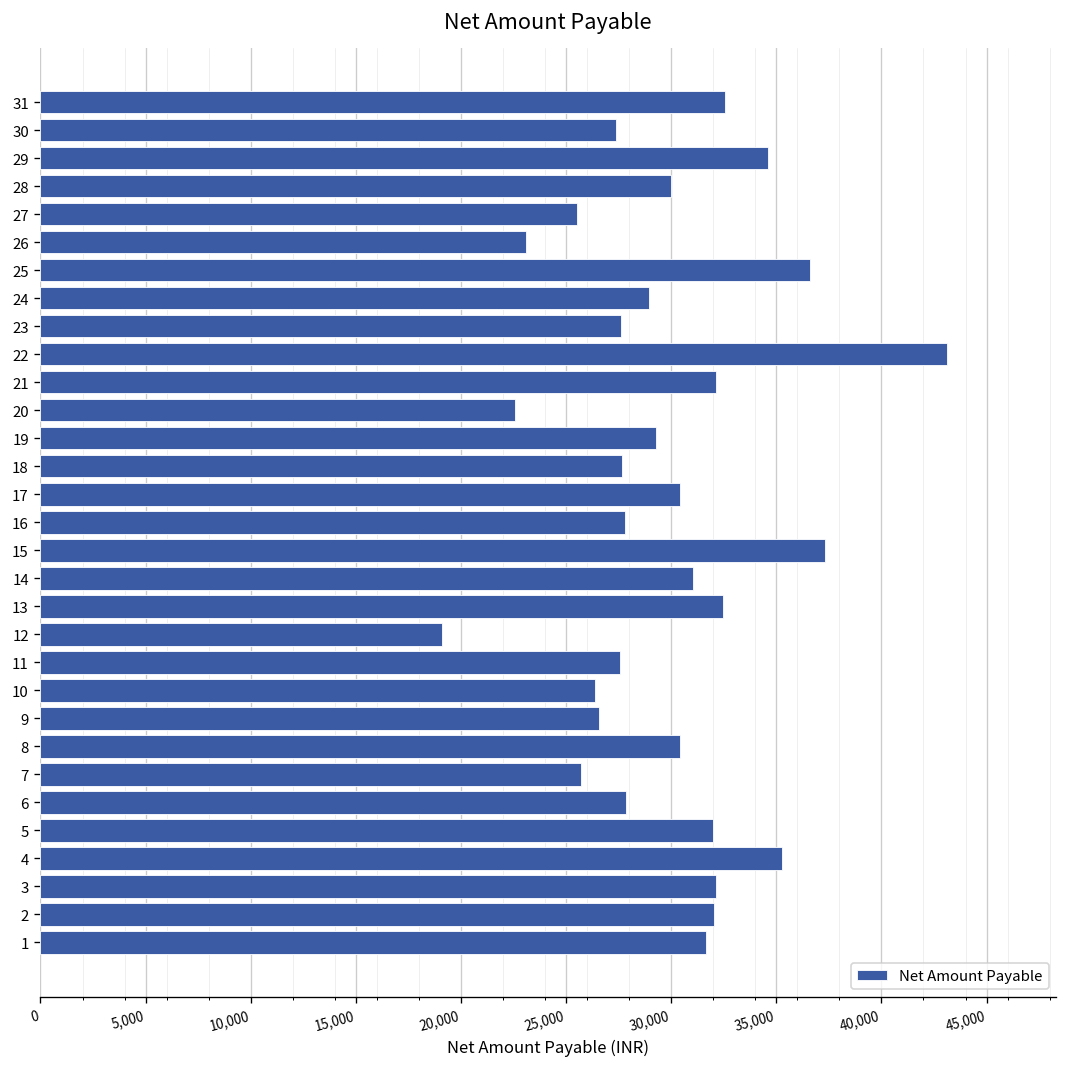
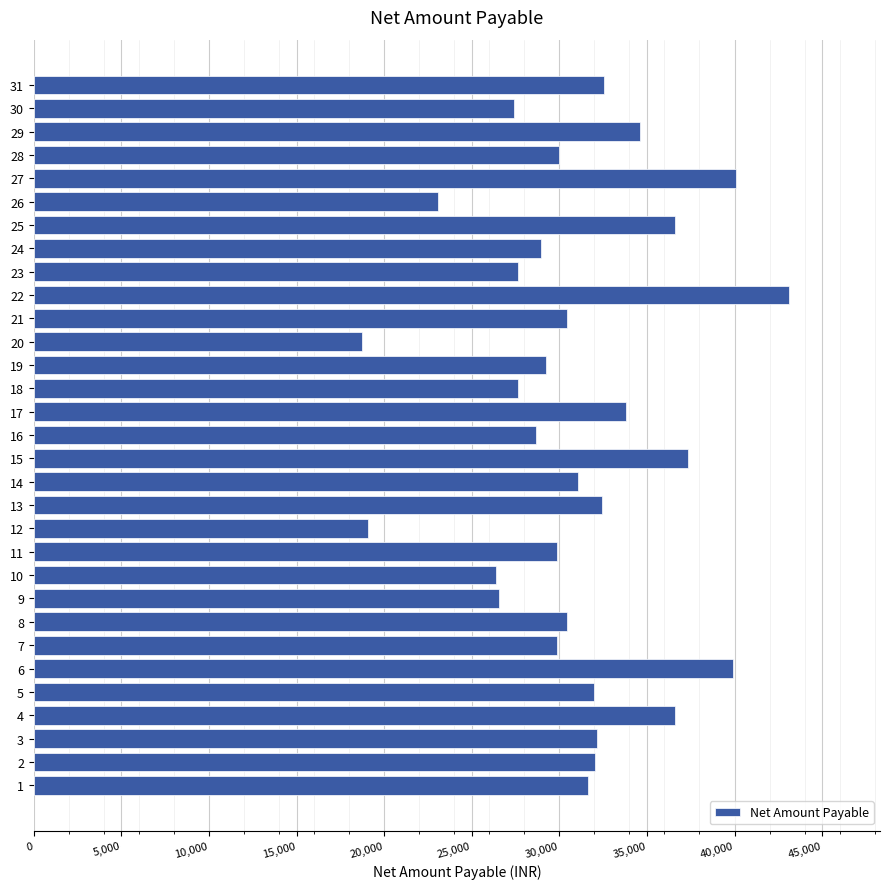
  {
    "31": "32,600",
    "30": "27,400",
    "29": "34,600",
    "28": "30,000",
-   "27": "25,500",
+   "27": "40,100",
    "26": "23,100",
    "25": "36,600",
    "24": "28,900",
    "23": "27,600",
    "22": "43,100",
-   "21": "32,100",
-   "20": "22,600",
+   "21": "30,500",
+   "20": "18,700",
    "19": "29,300",
    "18": "27,700",
-   "17": "30,400",
-   "16": "27,800",
+   "17": "33,800",
+   "16": "28,600",
    "15": "37,300",
    "14": "31,000",
    "13": "32,400",
    "12": "19,100",
-   "11": "27,600",
+   "11": "29,900",
    "10": "26,400",
    "9": "26,600",
    "8": "30,400",
-   "7": "25,700",
-   "6": "27,900",
+   "7": "29,800",
+   "6": "39,900",
    "5": "32,000",
-   "4": "35,300",
+   "4": "36,600",
    "3": "32,100",
    "2": "32,000",
    "1": "31,700"
  }
